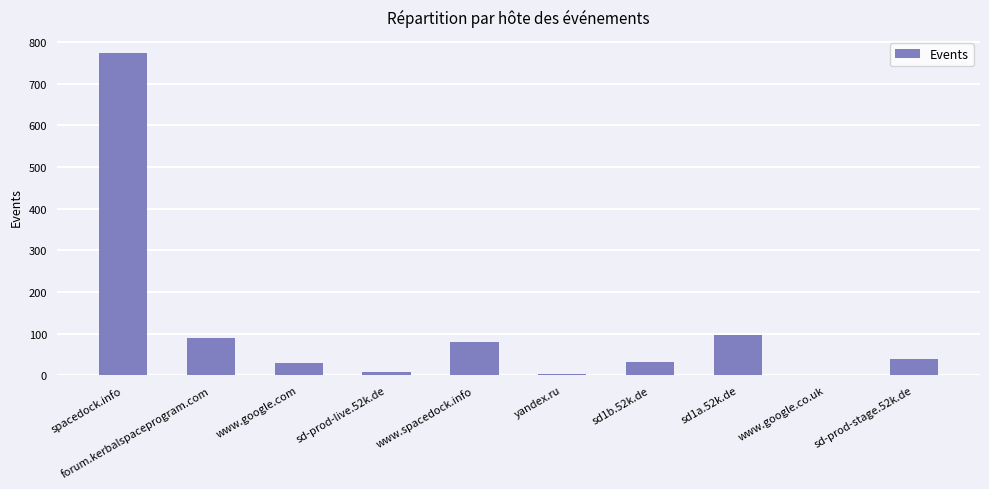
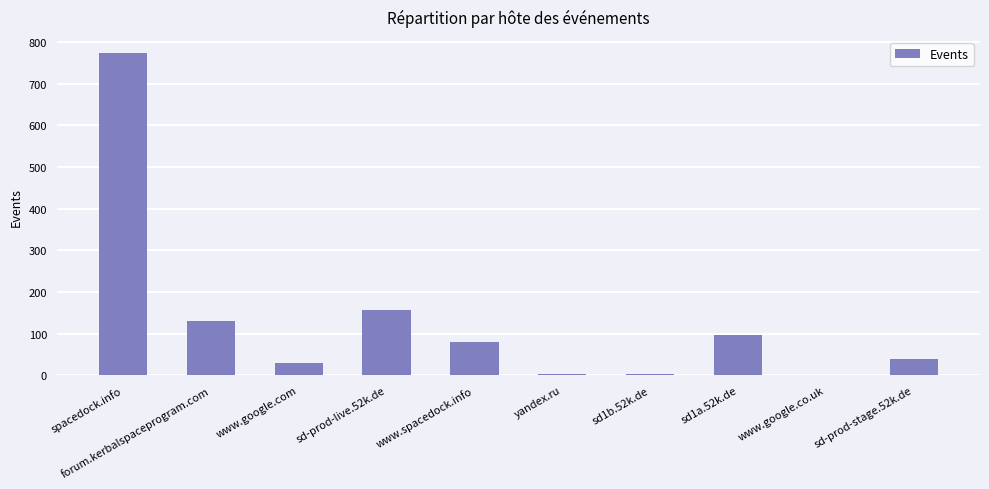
  {
    "spacedock.info": 770,
-   "forum.kerbalspaceprogram.com": 90,
+   "forum.kerbalspaceprogram.com": 130,
    "www.google.com": 30,
-   "sd-prod-live.52k.de": 10,
+   "sd-prod-live.52k.de": 160,
    "www.spacedock.info": 80,
-   "sd1b.52k.de": 30,
+   "sd1b.52k.de": 0,
    "sd1a.52k.de": 100,
    "sd-prod-stage.52k.de": 40
  }
